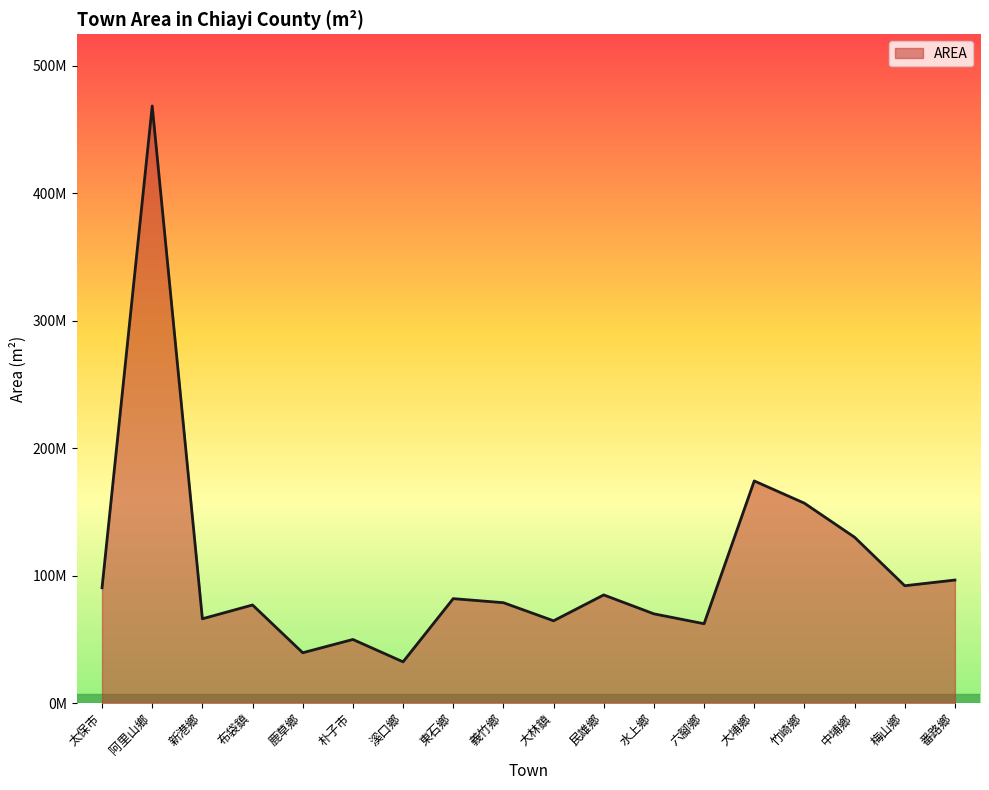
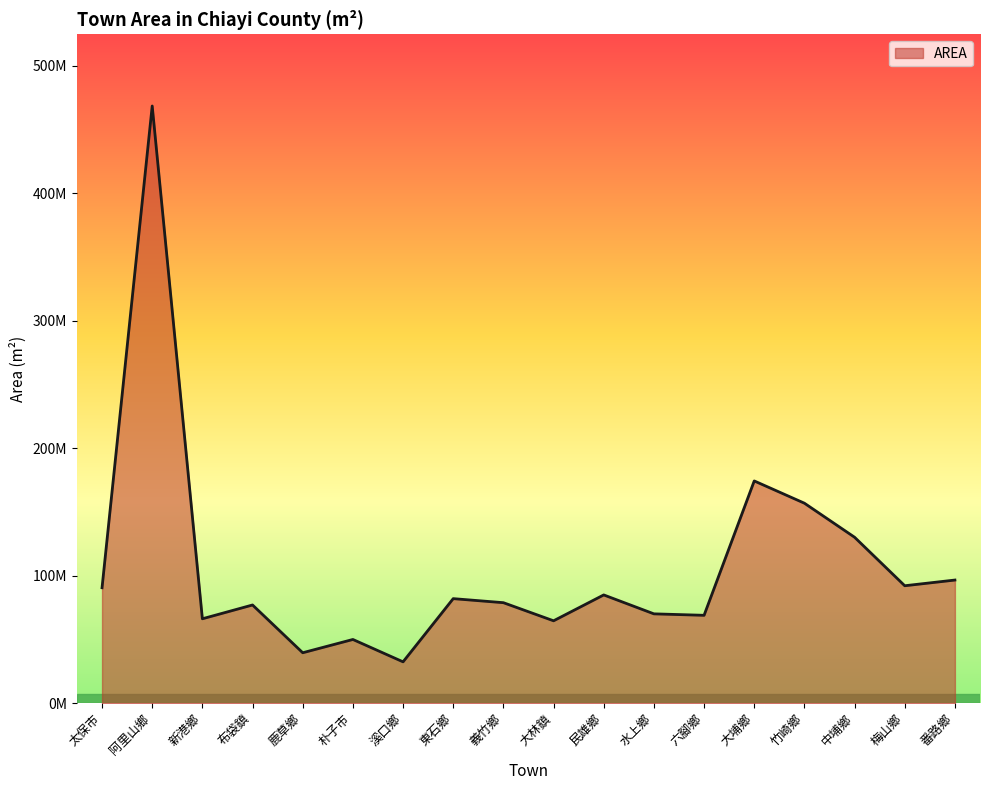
  {
    "太保市": 91000000,
    "阿里山鄉": 468000000,
    "新港鄉": 66000000,
    "布袋鎮": 77000000,
    "鹿草鄉": 40000000,
    "朴子市": 50000000,
    "溪口鄉": 32000000,
    "東石鄉": 82000000,
    "義竹鄉": 79000000,
    "大林鎮": 65000000,
    "民雄鄉": 85000000,
    "水上鄉": 70000000,
-   "六腳鄉": 62000000,
+   "六腳鄉": 69000000,
    "大埔鄉": 174000000,
    "竹崎鄉": 157000000,
    "中埔鄉": 130000000,
    "梅山鄉": 92000000,
    "番路鄉": 97000000
  }
